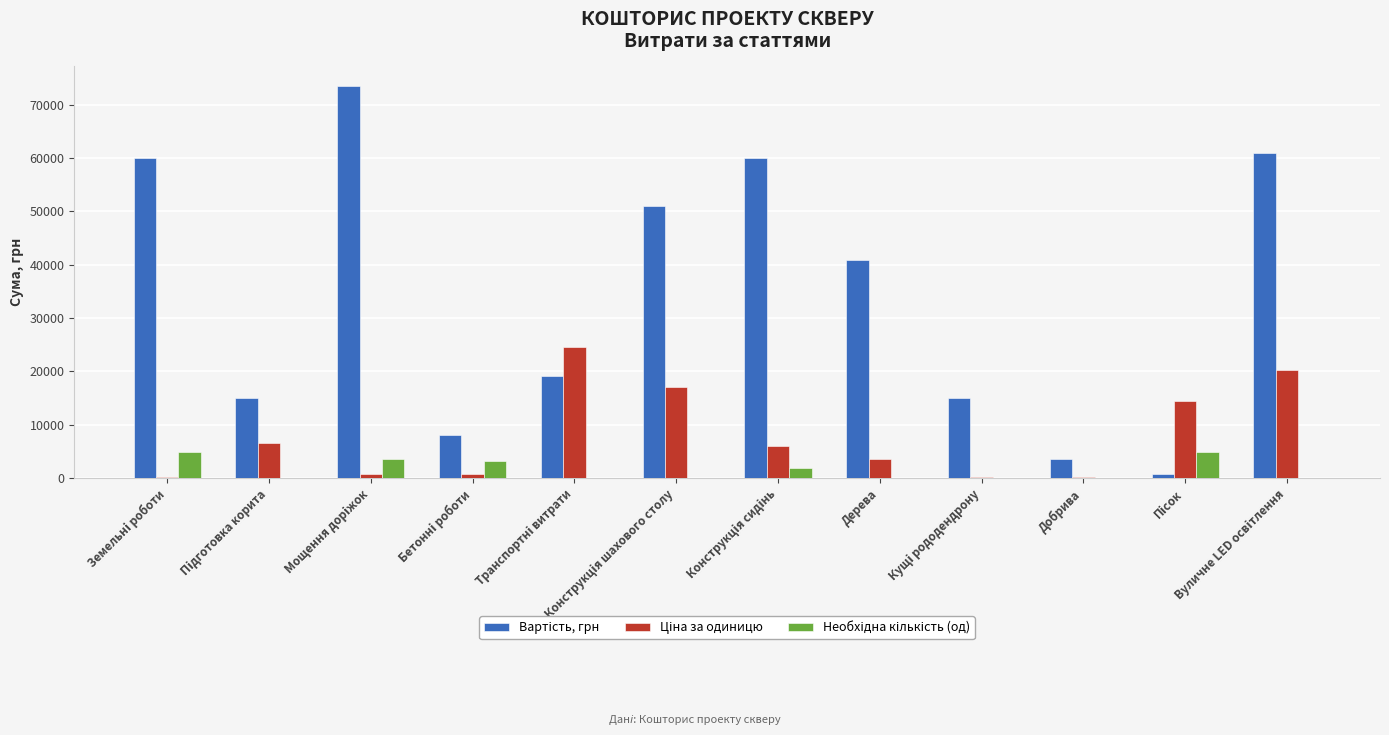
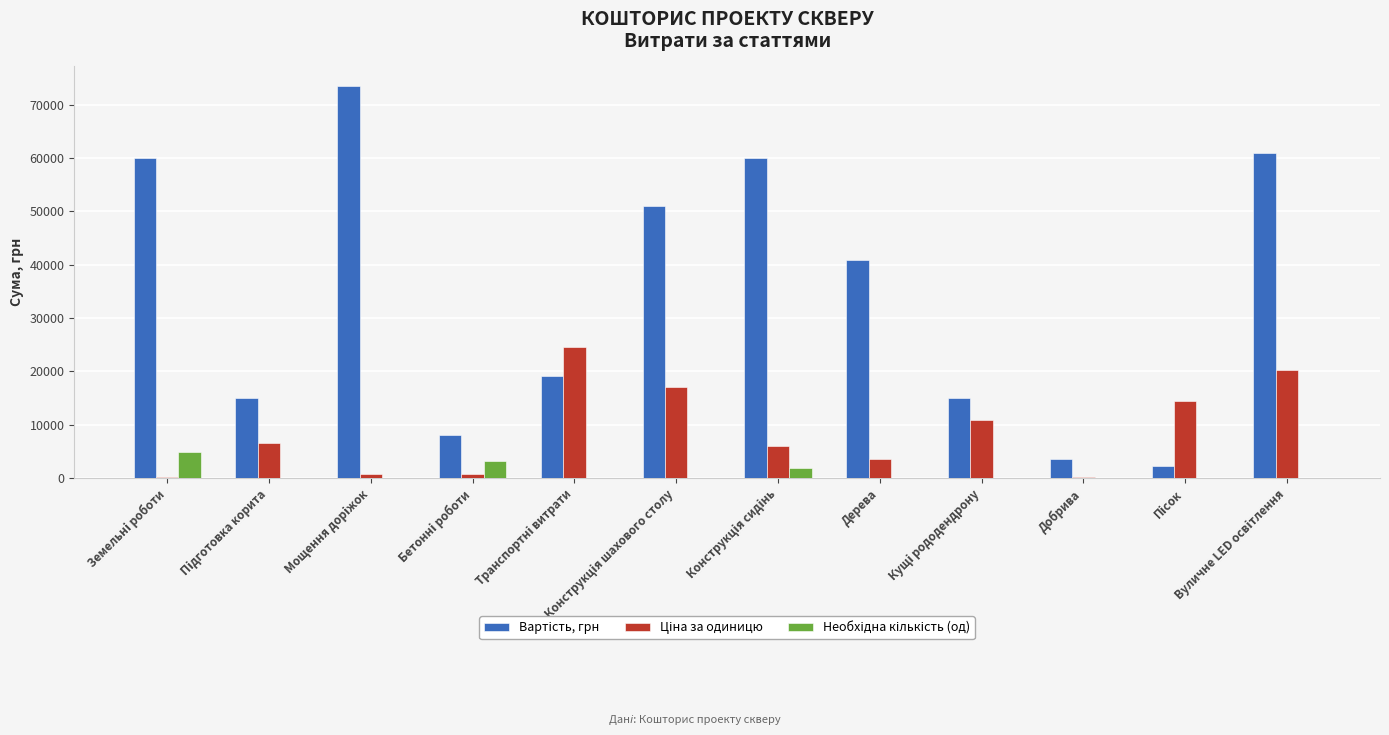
  {
    "Вартість, грн": {
      "Земельні роботи": 60000,
      "Підготовка корита": 15000,
      "Мощення доріжок": 74000,
      "Бетонні роботи": 8000,
      "Транспортні витрати": 19000,
      "Конструкція шахового столу": 51000,
      "Конструкція сидінь": 60000,
      "Дерева": 41000,
      "Кущі рододендрону": 15000,
      "Добрива": 4000,
-     "Пісок": 1000,
+     "Пісок": 2000,
      "Вуличне LED освітлення": 61000
    },
    "Ціна за одиницю": {
      "Підготовка корита": 7000,
      "Мощення доріжок": 1000,
      "Бетонні роботи": 1000,
      "Транспортні витрати": 25000,
      "Конструкція шахового столу": 17000,
      "Конструкція сидінь": 6000,
      "Дерева": 4000,
-     "Кущі рододендрону": 0,
+     "Кущі рододендрону": 11000,
      "Пісок": 14000,
      "Вуличне LED освітлення": 20000
    },
    "Необхідна кількість (од)": {
      "Земельні роботи": 5000,
-     "Мощення доріжок": 4000,
+     "Мощення доріжок": 0,
      "Бетонні роботи": 3000,
      "Транспортні витрати": 0,
      "Конструкція сидінь": 2000,
-     "Пісок": 5000
+     "Пісок": 0
    }
  }
